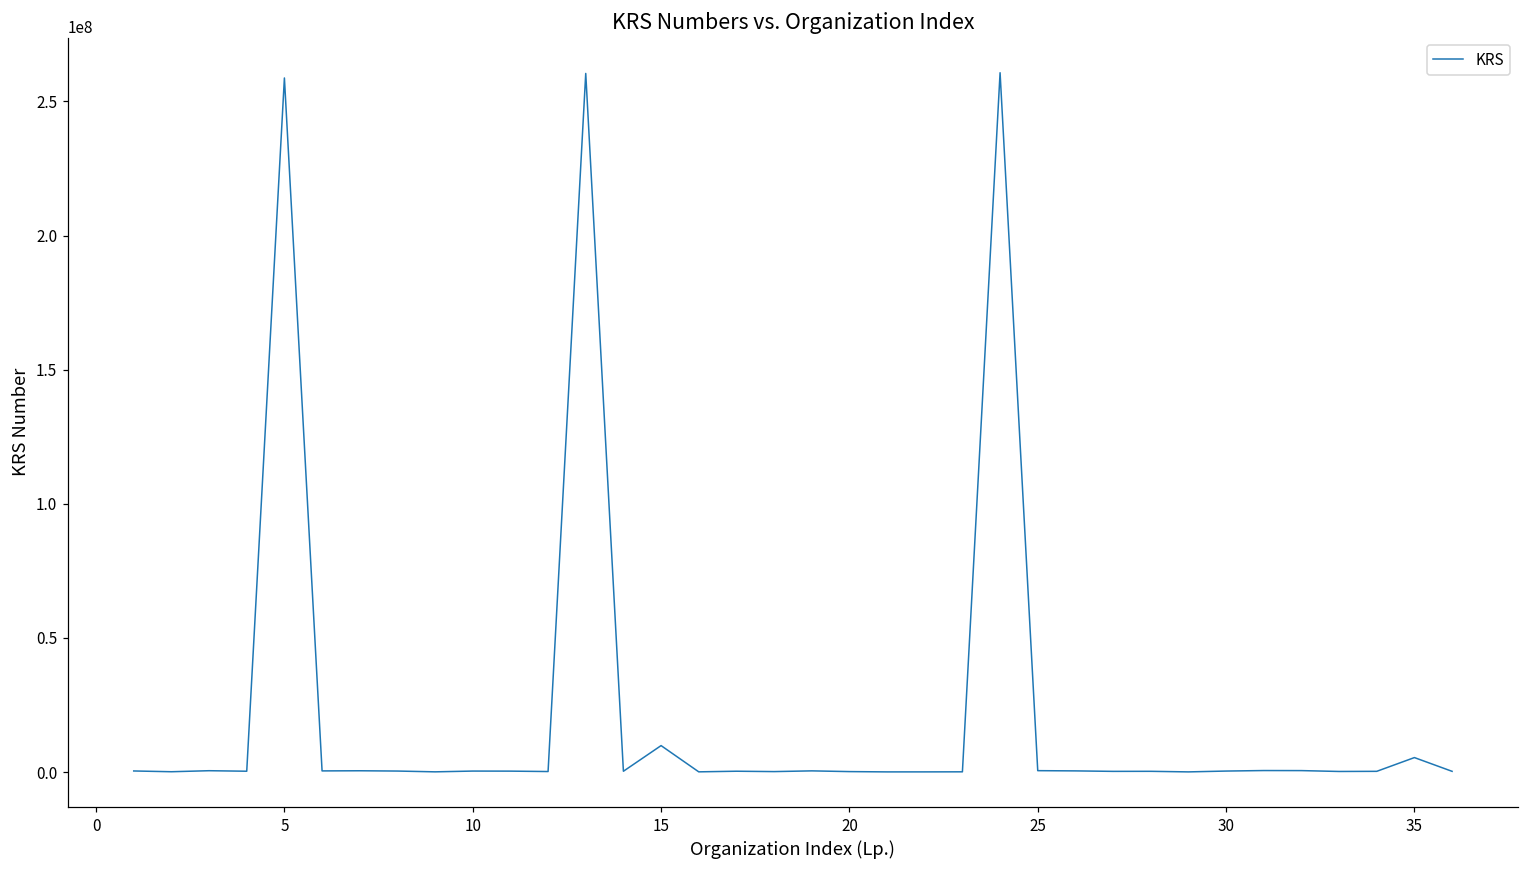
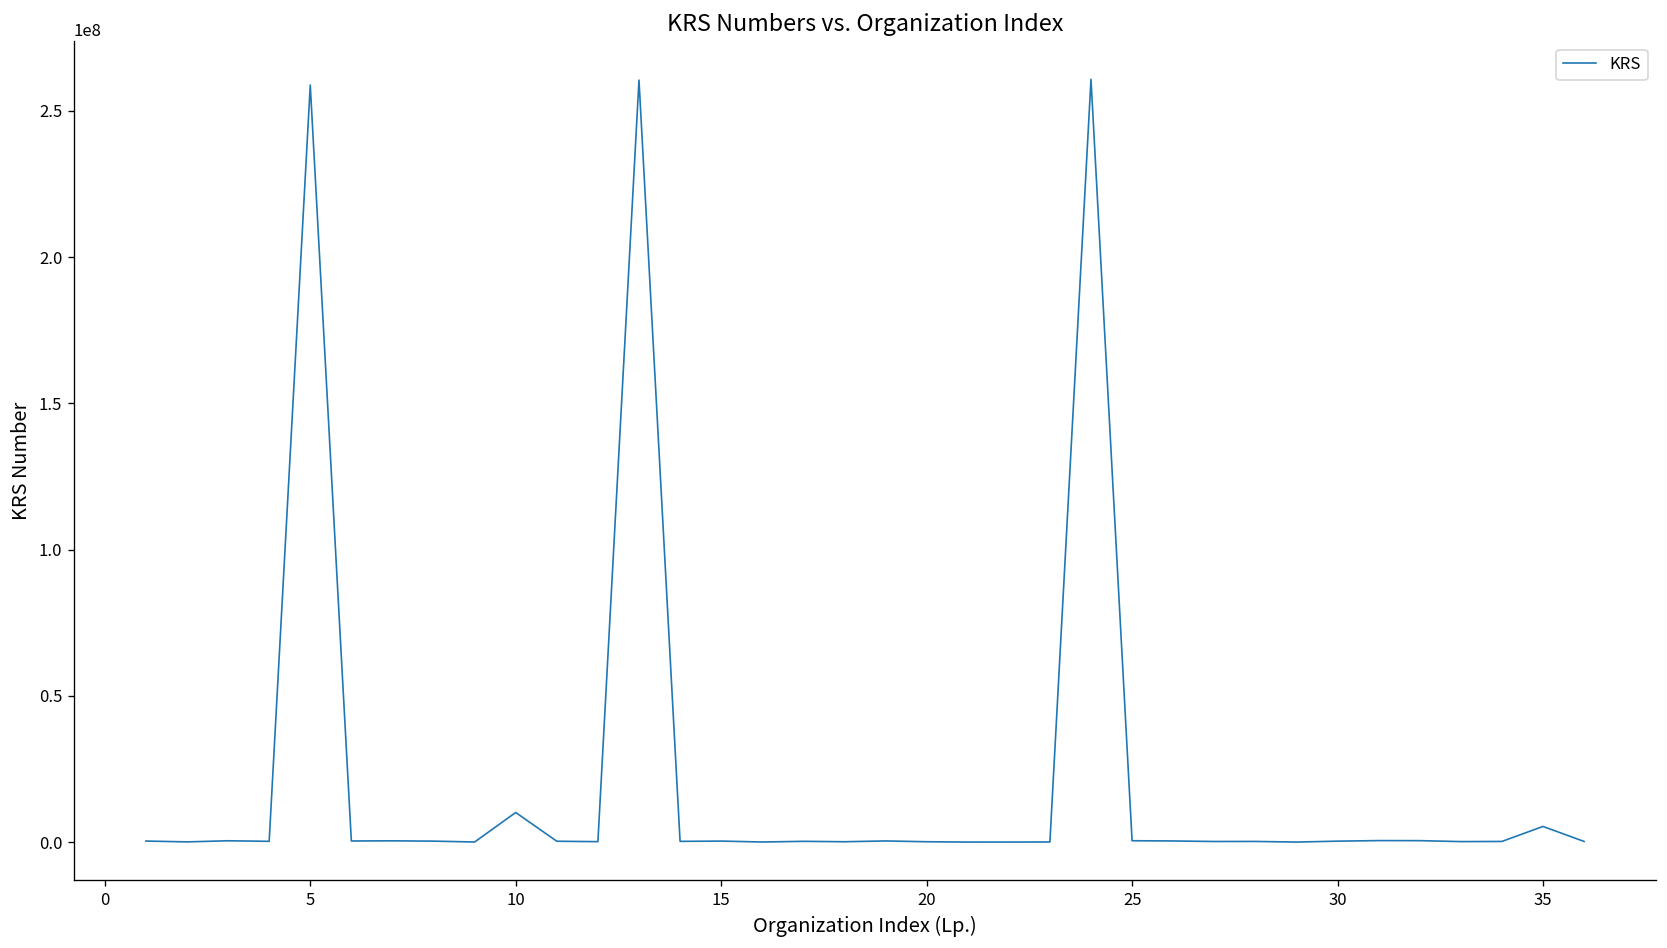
  {
    "5": 259000000,
-   "10": 0,
-   "15": 10000000,
+   "10": 10000000,
+   "15": 0,
    "20": 0,
    "25": 1000000,
    "30": 0,
    "35": 5000000
  }
